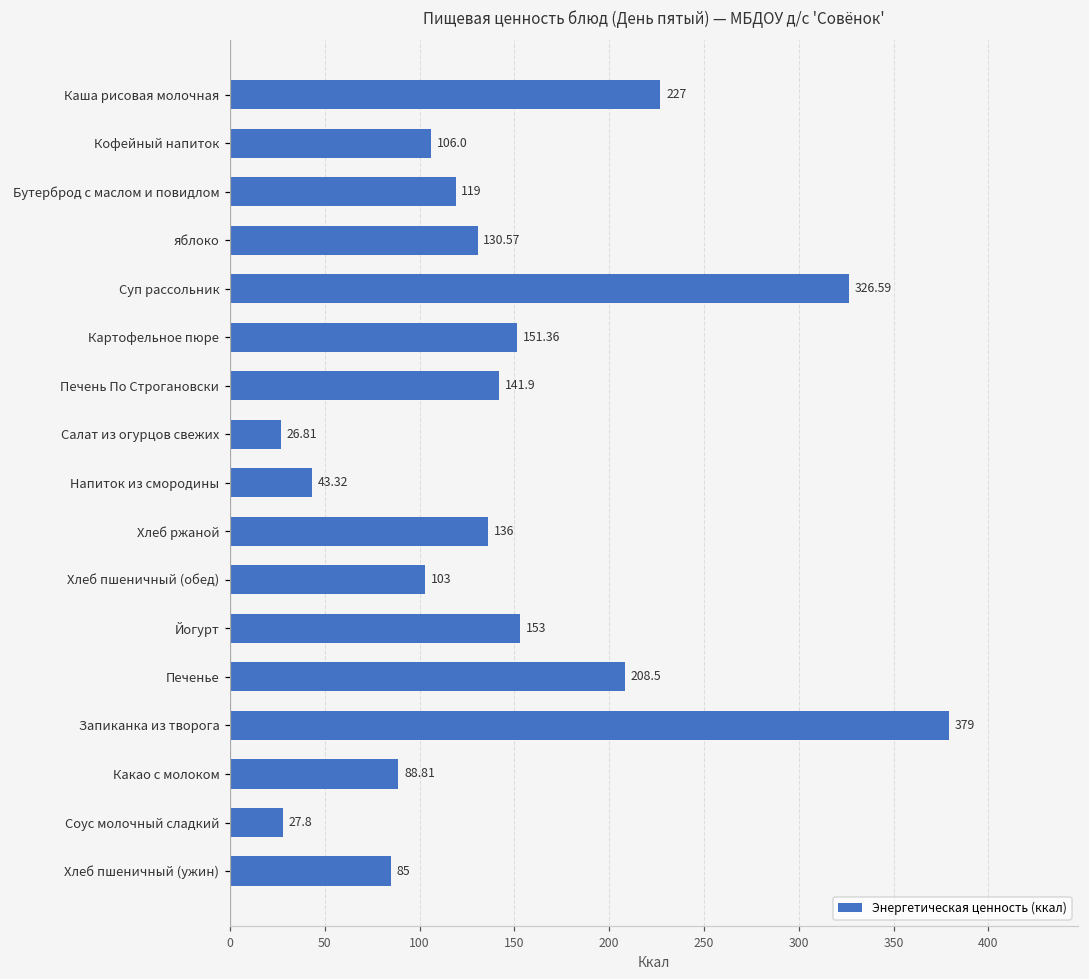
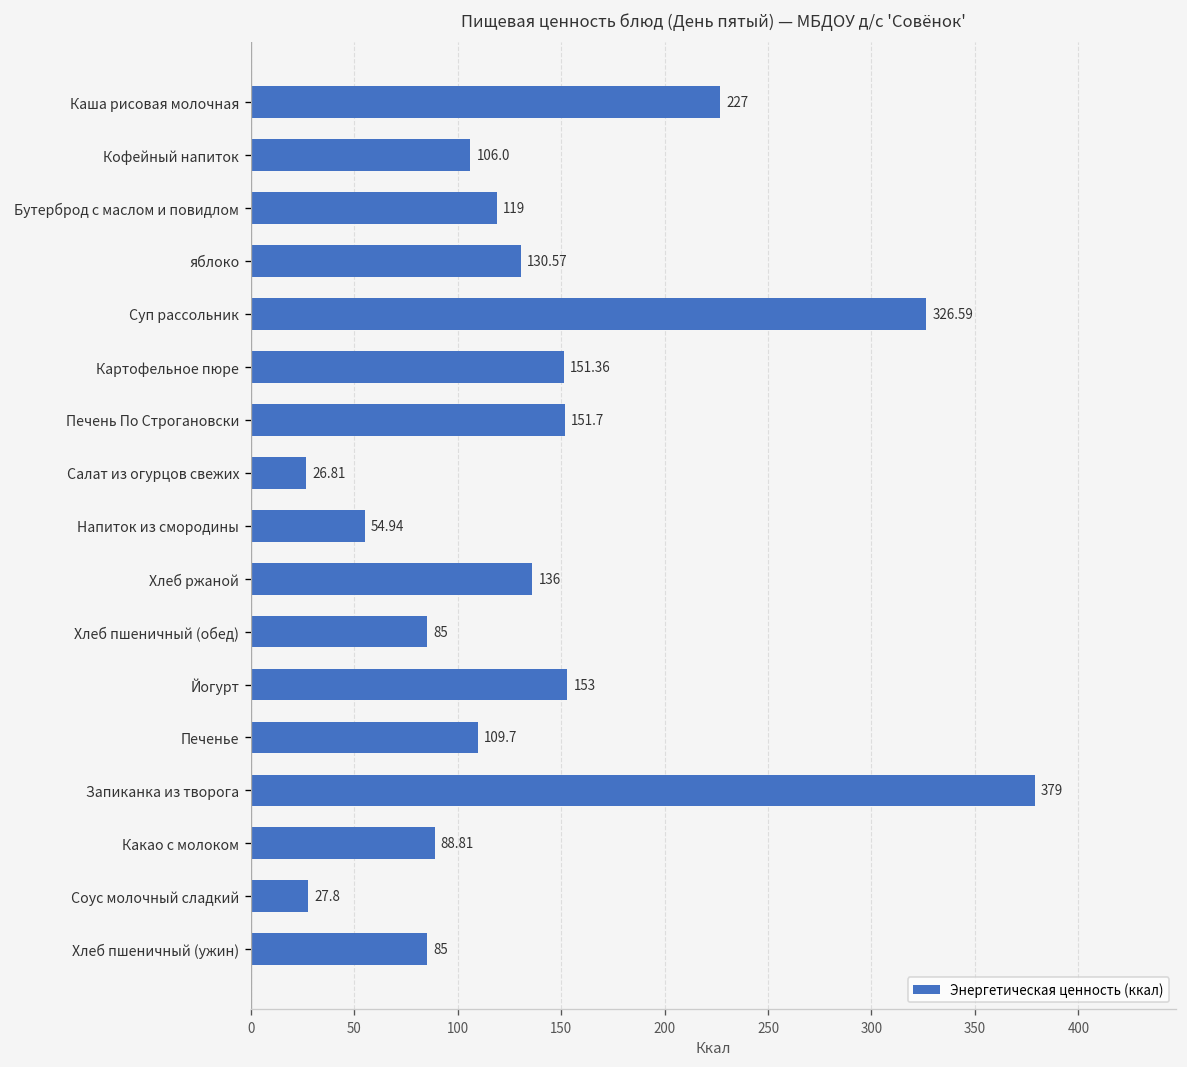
  {
    "Каша рисовая молочная": 227,
    "Кофейный напиток": 106.0,
    "Бутерброд с маслом и повидлом": 119,
    "яблоко": 130.57,
    "Суп рассольник": 326.59,
    "Картофельное пюре": 151.36,
-   "Печень По Строгановски": 141.9,
+   "Печень По Строгановски": 151.7,
    "Салат из огурцов свежих": 26.81,
-   "Напиток из смородины": 43.32,
+   "Напиток из смородины": 54.94,
    "Хлеб ржаной": 136,
-   "Хлеб пшеничный (обед)": 103,
+   "Хлеб пшеничный (обед)": 85,
    "Йогурт": 153,
-   "Печенье": 208.5,
+   "Печенье": 109.7,
    "Запиканка из творога": 379,
    "Какао с молоком": 88.81,
    "Соус молочный сладкий": 27.8,
    "Хлеб пшеничный (ужин)": 85
  }
